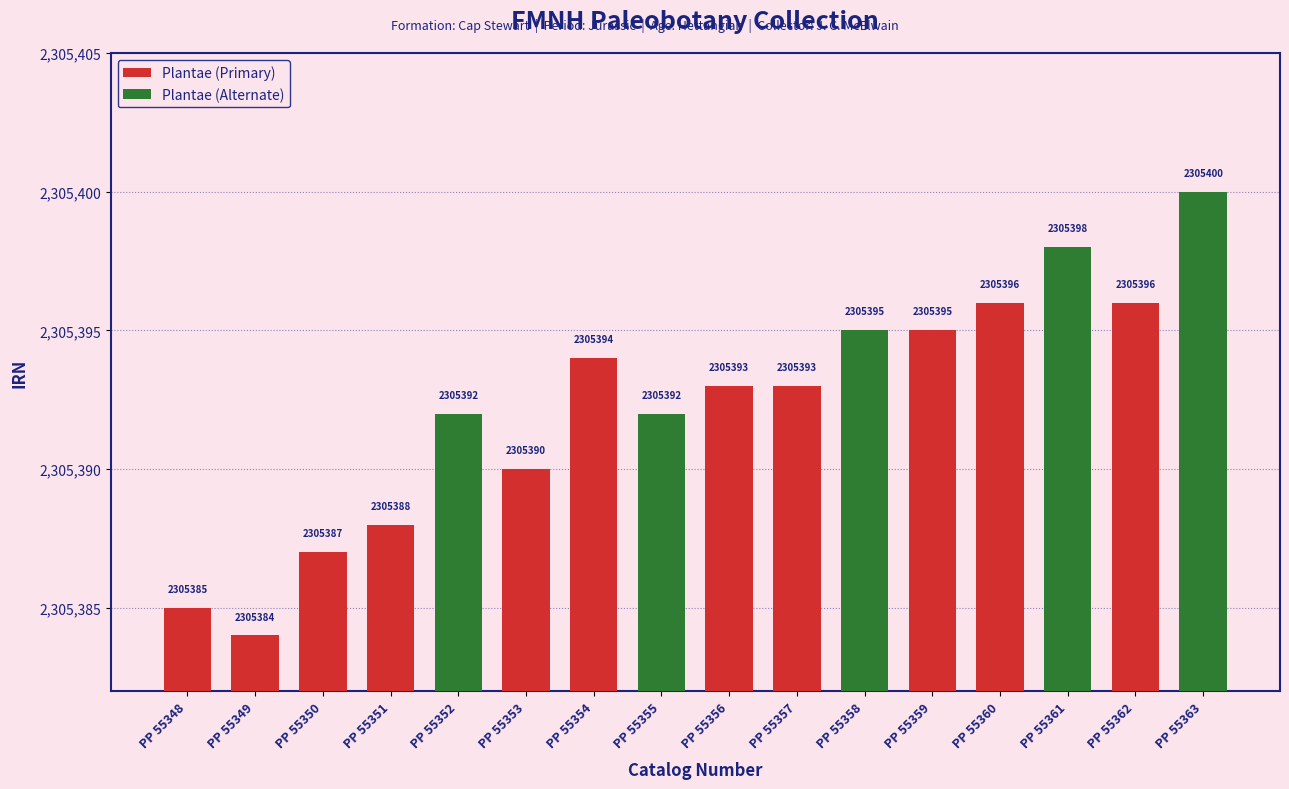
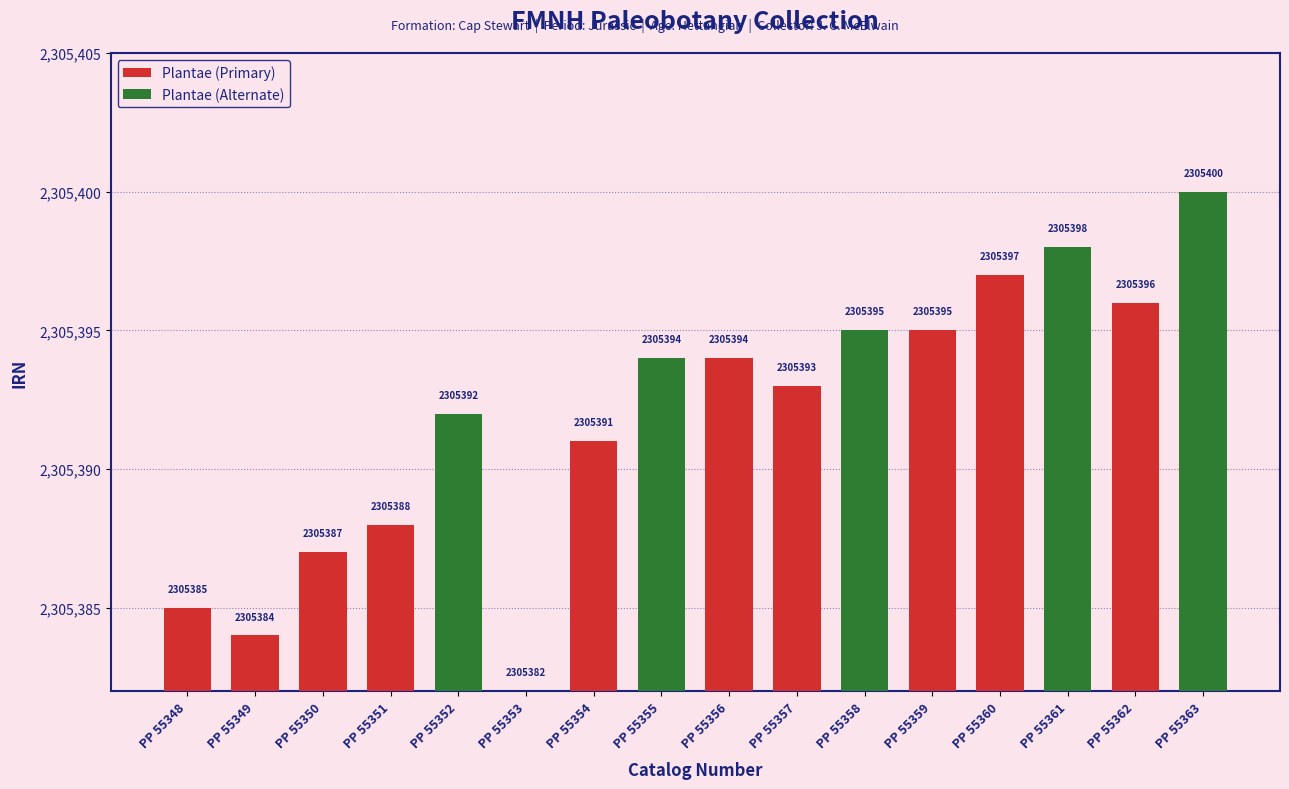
  {
    "PP 55348": 2305385,
    "PP 55349": 2305384,
    "PP 55350": 2305387,
    "PP 55351": 2305388,
    "PP 55352": 2305392,
-   "PP 55353": 2305390,
-   "PP 55354": 2305394,
-   "PP 55355": 2305392,
-   "PP 55356": 2305393,
+   "PP 55353": 2305382,
+   "PP 55354": 2305391,
+   "PP 55355": 2305394,
+   "PP 55356": 2305394,
    "PP 55357": 2305393,
    "PP 55358": 2305395,
    "PP 55359": 2305395,
-   "PP 55360": 2305396,
+   "PP 55360": 2305397,
    "PP 55361": 2305398,
    "PP 55362": 2305396,
    "PP 55363": 2305400
  }
